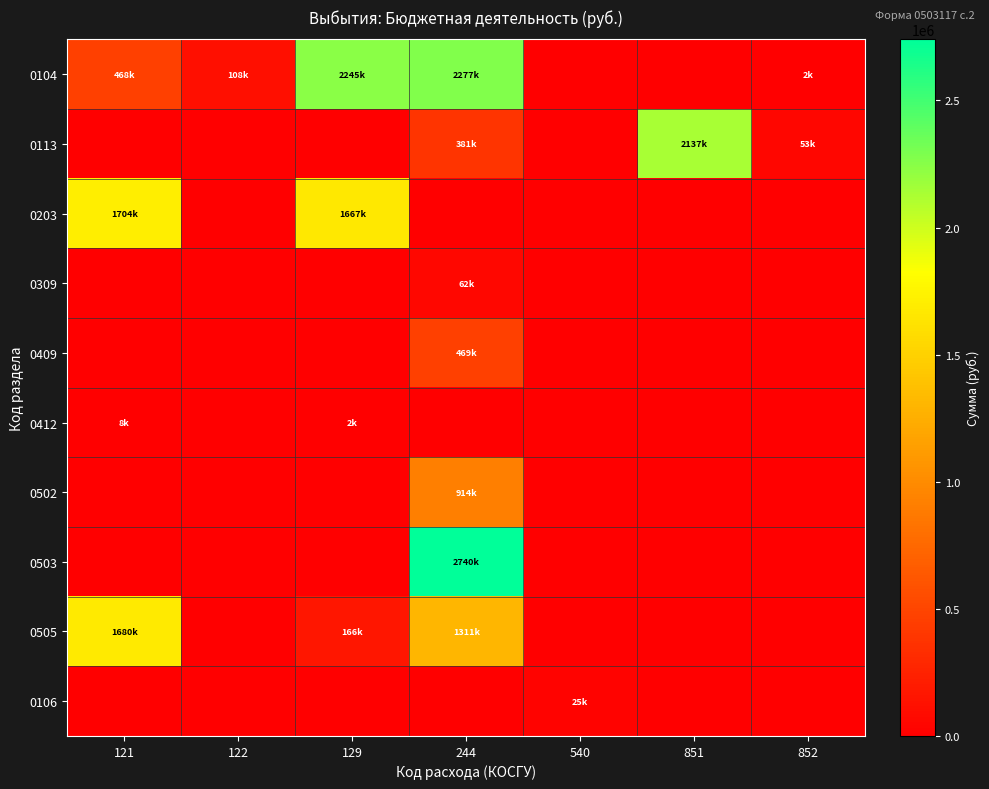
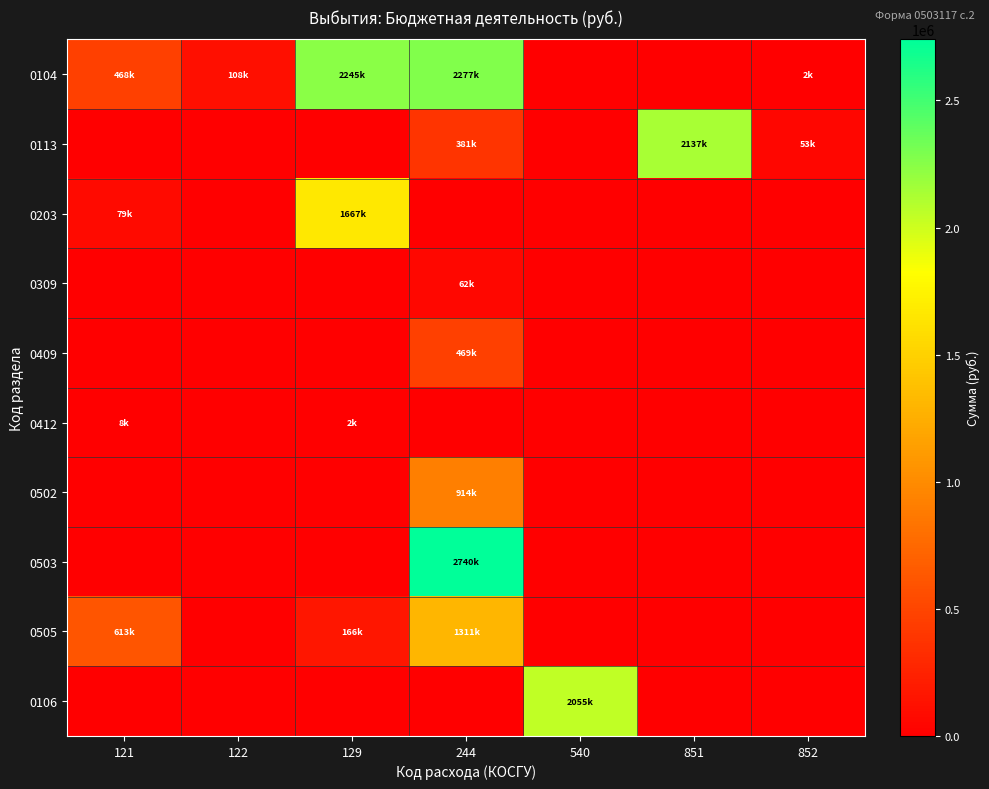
  {
    "0104": {
      "121": "468k",
      "122": "108k",
      "129": "2245k",
      "244": "2277k",
      "852": "2k"
    },
    "0113": {
      "244": "381k",
      "851": "2137k",
      "852": "53k"
    },
    "0203": {
-     "121": "1704k",
+     "121": "79k",
      "129": "1667k"
    },
    "0309": {
      "244": "62k"
    },
    "0409": {
      "244": "469k"
    },
    "0412": {
      "121": "8k",
      "129": "2k"
    },
    "0502": {
      "244": "914k"
    },
    "0503": {
      "244": "2740k"
    },
    "0505": {
-     "121": "1680k",
+     "121": "613k",
      "129": "166k",
      "244": "1311k"
    },
    "0106": {
-     "540": "25k"
+     "540": "2055k"
    }
  }
